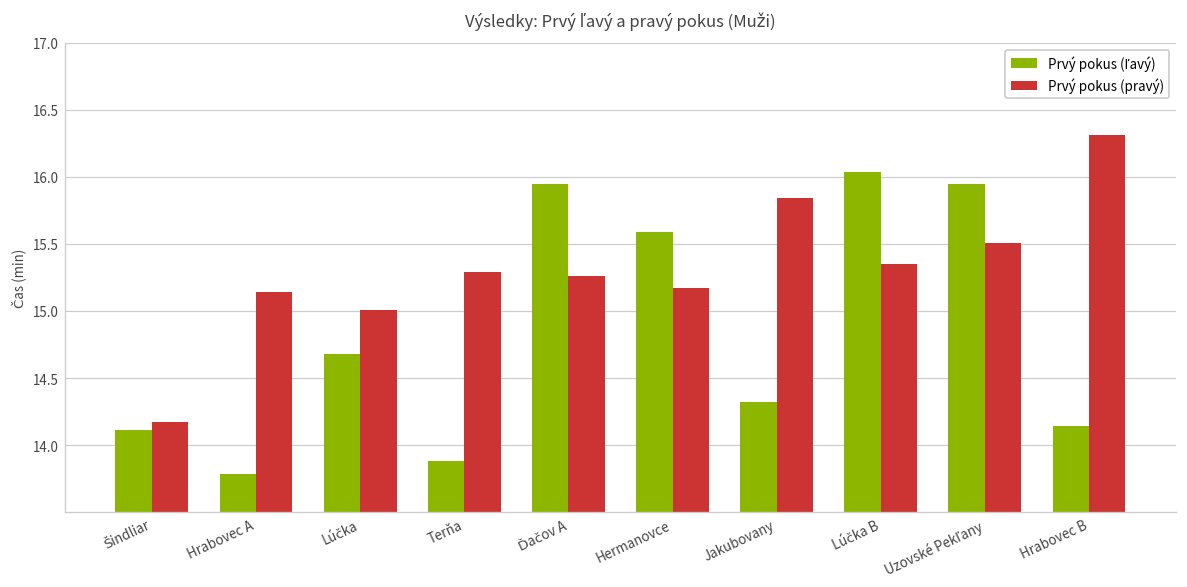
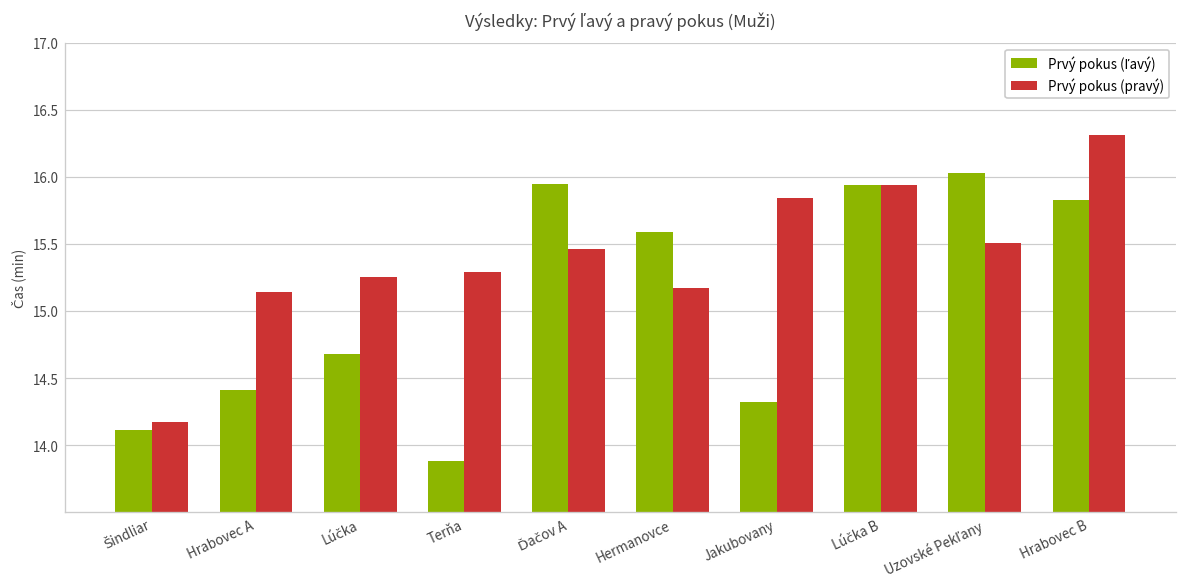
  {
    "Prvý pokus (ľavý)": {
      "Šindliar": 14.11,
-     "Hrabovec A": 13.78,
+     "Hrabovec A": 14.41,
      "Lúčka": 14.68,
      "Terňa": 13.88,
      "Ďačov A": 15.95,
      "Hermanovce": 15.59,
      "Jakubovany": 14.32,
-     "Lúčka B": 16.04,
-     "Uzovské Pekľany": 15.95,
-     "Hrabovec B": 14.14
+     "Lúčka B": 15.94,
+     "Uzovské Pekľany": 16.03,
+     "Hrabovec B": 15.83
    },
    "Prvý pokus (pravý)": {
      "Šindliar": 14.17,
      "Hrabovec A": 15.14,
-     "Lúčka": 15.01,
+     "Lúčka": 15.25,
      "Terňa": 15.29,
-     "Ďačov A": 15.26,
+     "Ďačov A": 15.46,
      "Hermanovce": 15.17,
      "Jakubovany": 15.84,
-     "Lúčka B": 15.35,
+     "Lúčka B": 15.94,
      "Uzovské Pekľany": 15.51,
      "Hrabovec B": 16.31
    }
  }
